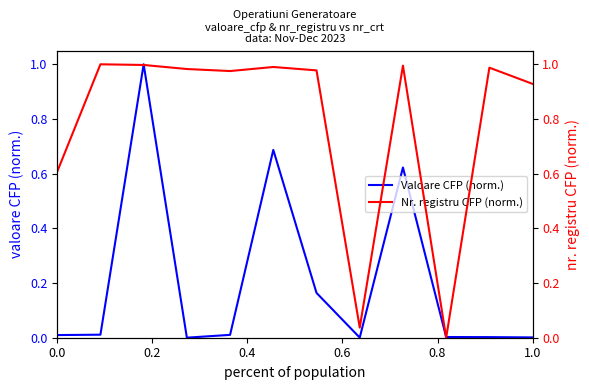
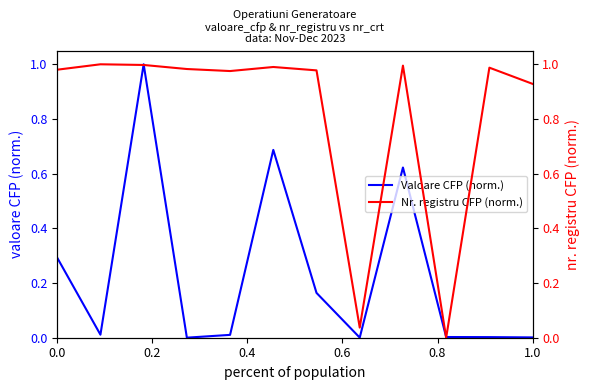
  {
    "Valoare CFP (norm.)": {
-     "0.0": 0.01,
+     "0.0": 0.29,
      "1.0": 0.00
    },
    "Nr. registru CFP (norm.)": {
-     "0.0": 0.61,
+     "0.0": 0.98,
      "1.0": 0.93
    }
  }
